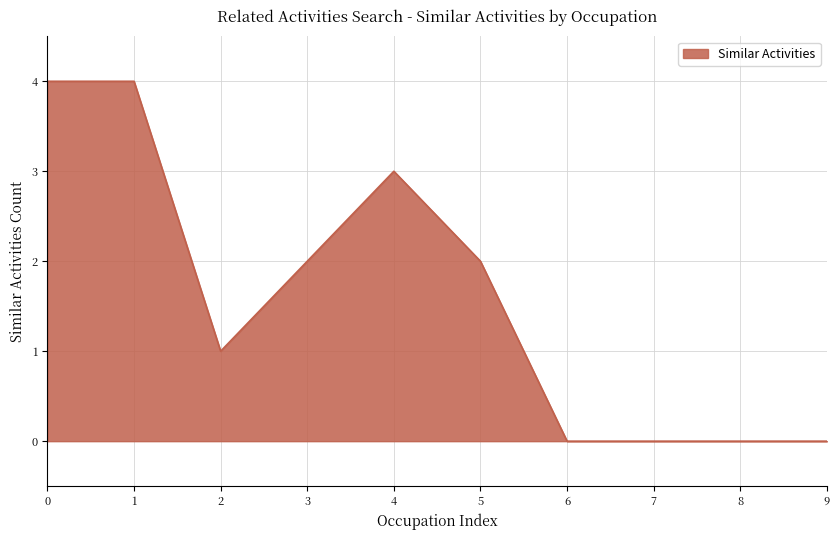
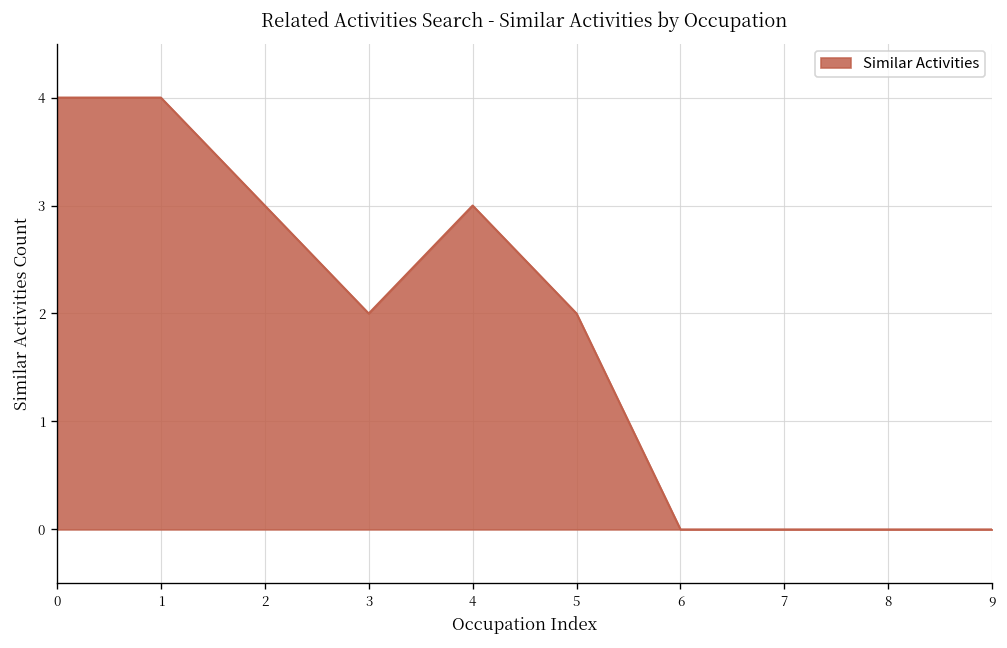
  {
    "0": 4,
    "1": 4,
-   "2": 1,
+   "2": 3,
    "3": 2,
    "4": 3,
    "5": 2,
    "6": 0,
    "7": 0,
    "8": 0,
    "9": 0
  }
